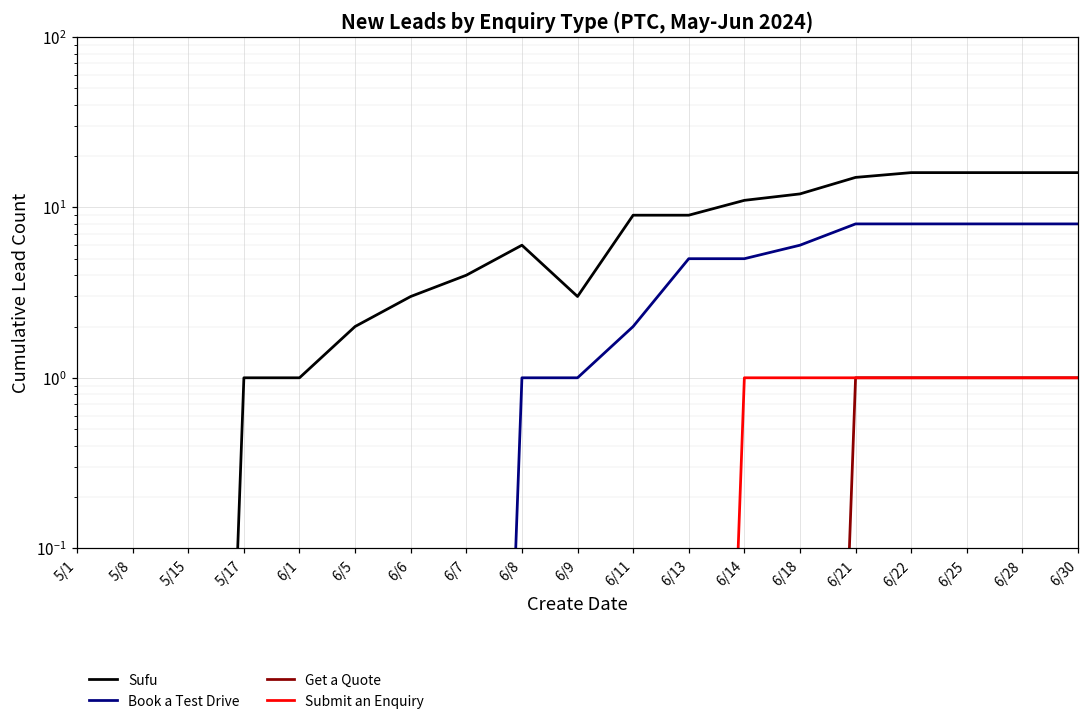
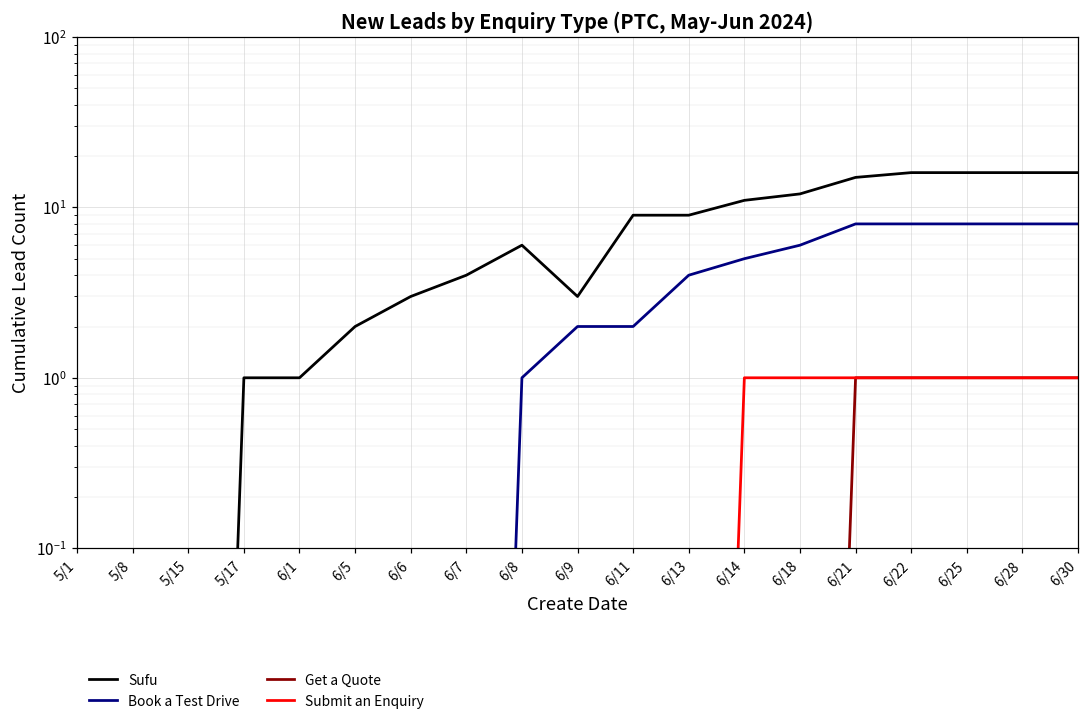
  {
    "Sufu": {
      "5/17": 1.0,
      "6/1": 1.0,
      "6/5": 2.0,
      "6/6": 3.0,
      "6/7": 4.0,
      "6/8": 6.0,
      "6/9": 3.0,
      "6/11": 9,
      "6/13": 9,
      "6/14": 11,
      "6/18": 12,
      "6/21": 15,
      "6/22": 16,
      "6/25": 16,
      "6/28": 16,
      "6/30": 16
    },
    "Book a Test Drive": {
      "6/8": 1.0,
-     "6/9": 1.0,
+     "6/9": 2.0,
      "6/11": 2.0,
-     "6/13": 5.0,
+     "6/13": 4.0,
      "6/14": 5.0,
      "6/18": 6.0,
      "6/21": 8,
      "6/22": 8,
      "6/25": 8,
      "6/28": 8,
      "6/30": 8
    },
    "Submit an Enquiry": {
      "6/14": 1.0,
      "6/18": 1.0
    }
  }
